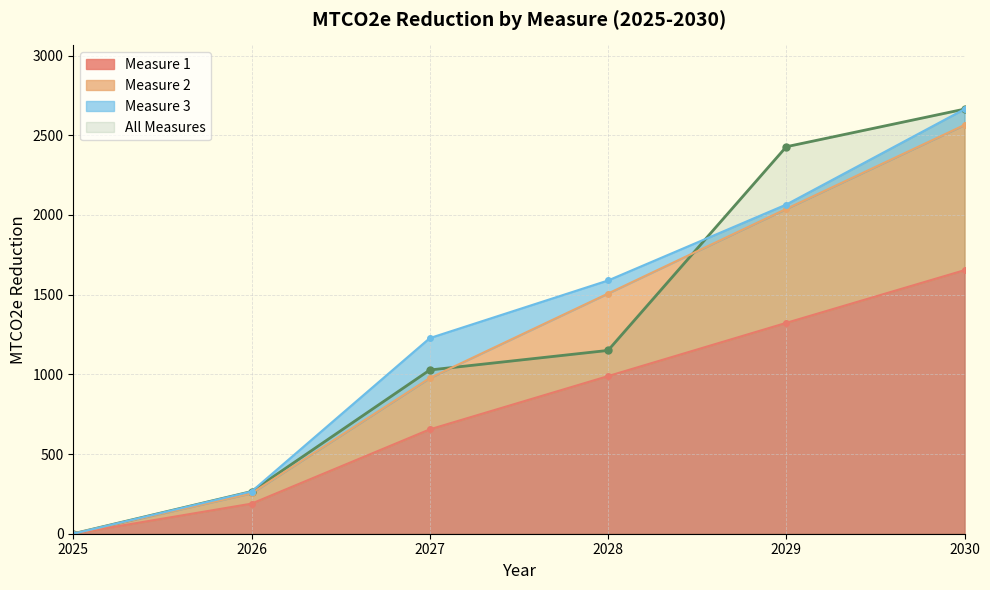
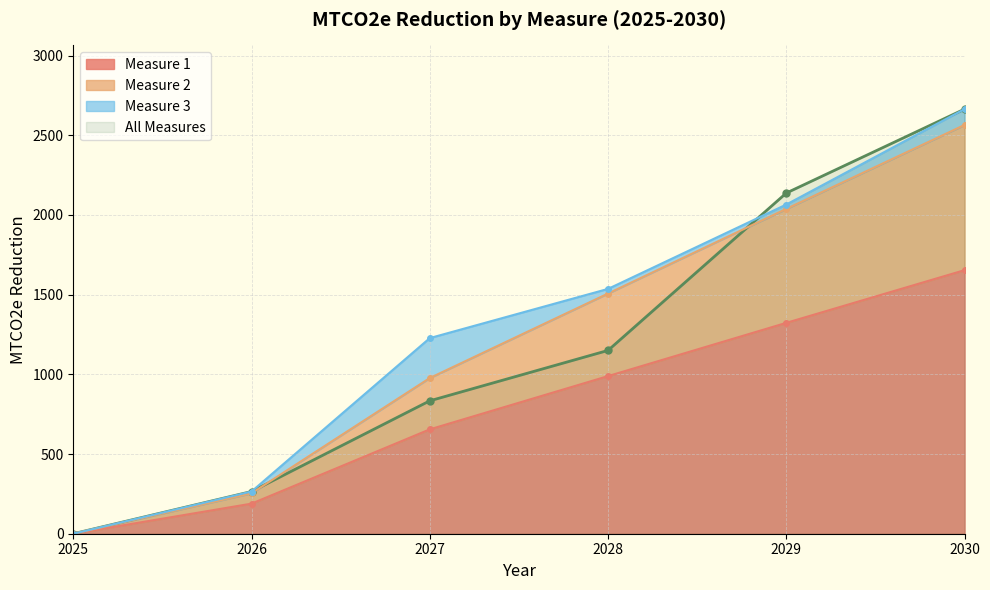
  {
    "Measure 3": {
      "2027": 250,
-     "2028": 80,
+     "2028": 30,
      "2029": 30
    },
    "All Measures": {
-     "2027": 1030,
+     "2027": 830,
      "2028": 1150,
-     "2029": 2430
+     "2029": 2140
    }
  }
